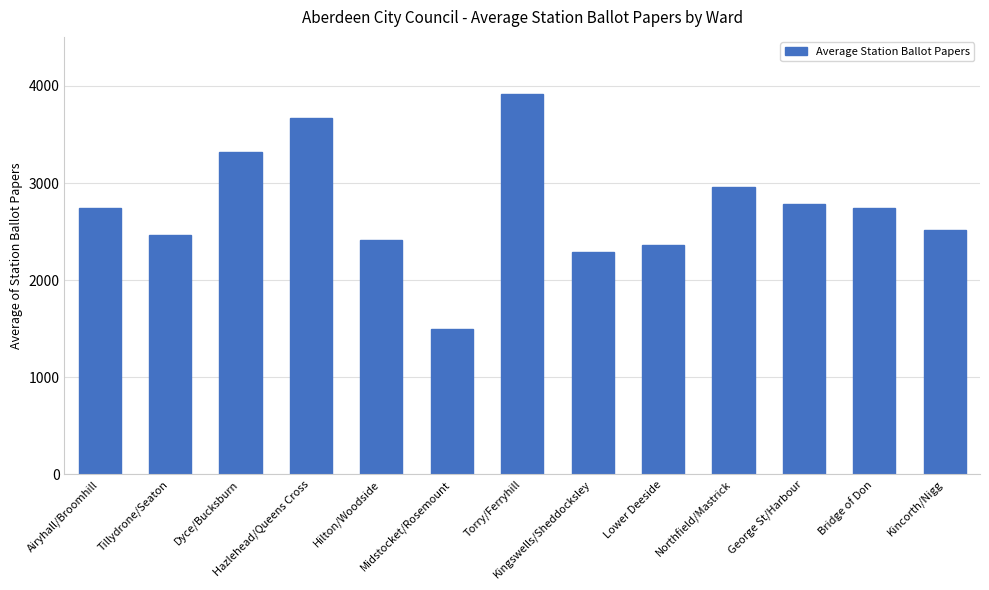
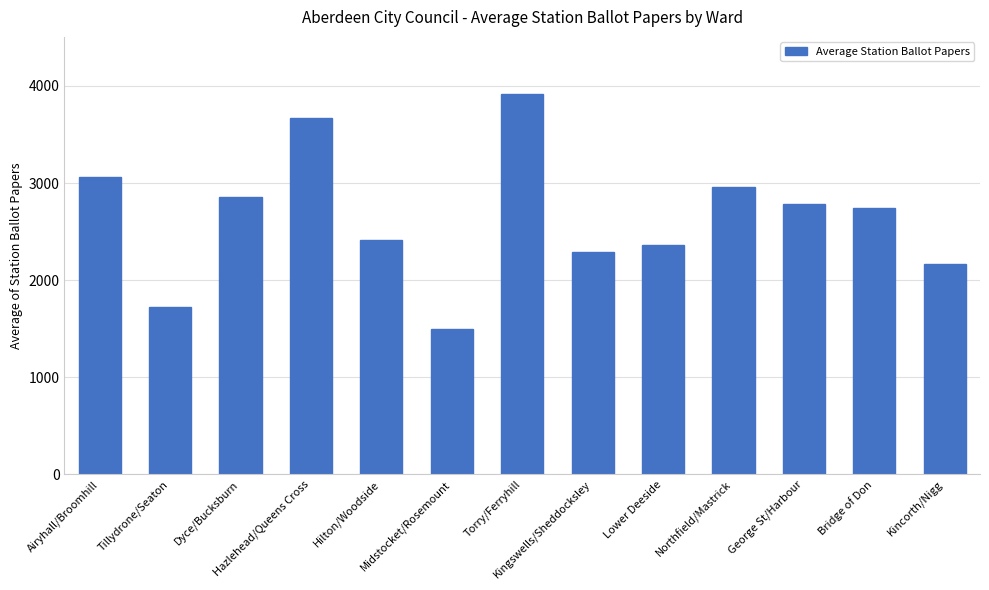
  {
-   "Airyhall/Broomhill": 2700,
-   "Tillydrone/Seaton": 2500,
-   "Dyce/Bucksburn": 3300,
+   "Airyhall/Broomhill": 3100,
+   "Tillydrone/Seaton": 1700,
+   "Dyce/Bucksburn": 2900,
    "Hazlehead/Queens Cross": 3700,
    "Hilton/Woodside": 2400,
    "Midstocket/Rosemount": 1500,
    "Torry/Ferryhill": 3900,
    "Kingswells/Sheddocksley": 2300,
    "Lower Deeside": 2400,
    "Northfield/Mastrick": 3000,
    "George St/Harbour": 2800,
    "Bridge of Don": 2700,
-   "Kincorth/Nigg": 2500
+   "Kincorth/Nigg": 2200
  }
